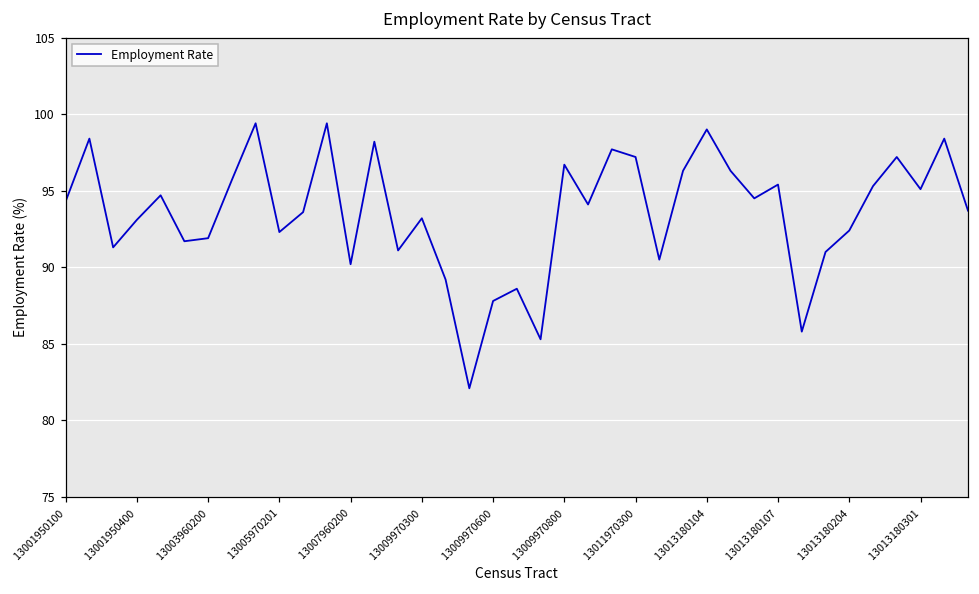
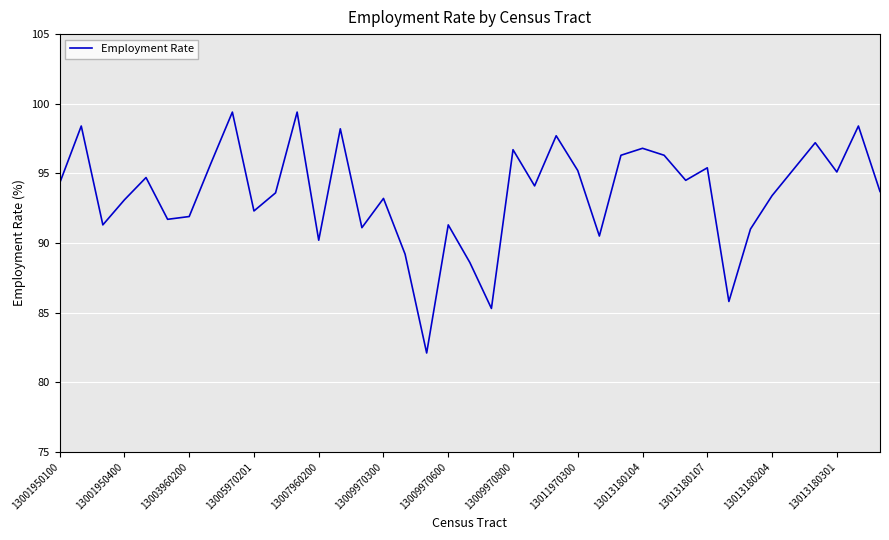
  {
    "13001950100": 94.3,
    "13001950400": 93.1,
    "13003960200": 91.9,
    "13005970201": 92.3,
    "13007960200": 90.2,
    "13009970300": 93.2,
-   "13009970600": 87.8,
+   "13009970600": 91.3,
    "13009970800": 96.7,
-   "13011970300": 97.2,
-   "13013180104": 99.0,
+   "13011970300": 95.2,
+   "13013180104": 96.8,
    "13013180107": 95.4,
-   "13013180204": 92.4,
+   "13013180204": 93.4,
    "13013180301": 95.1
  }
